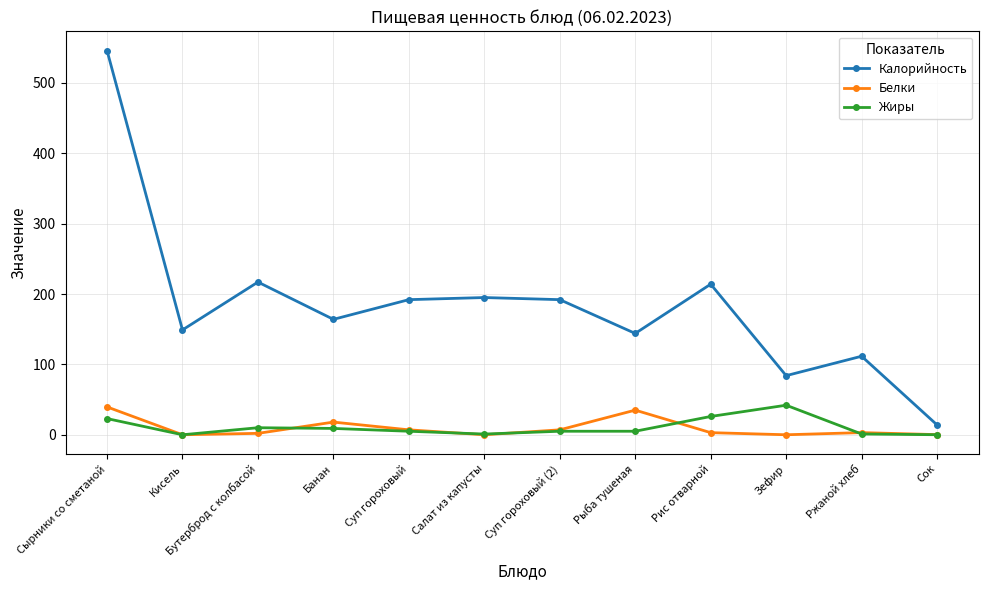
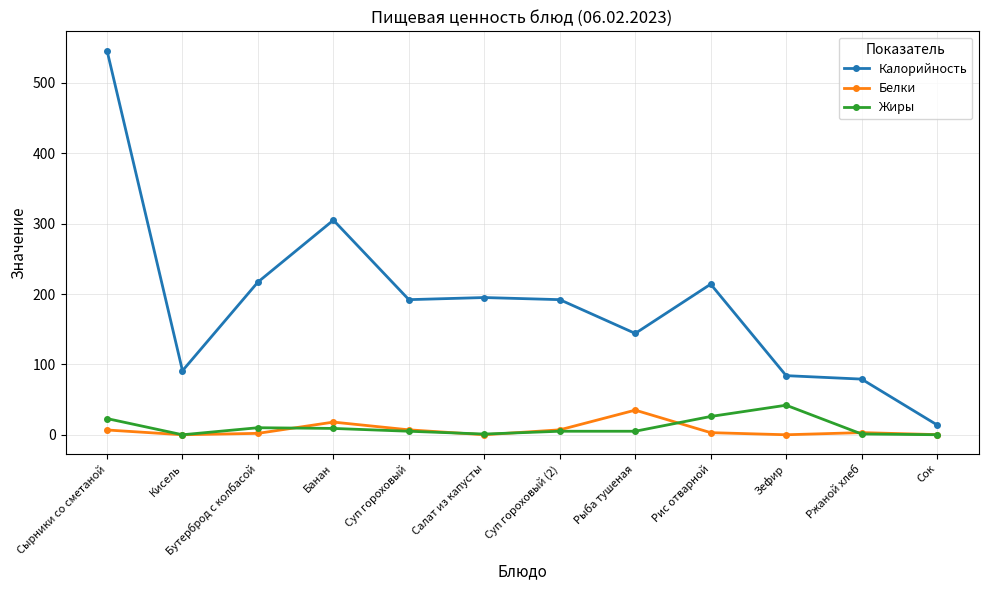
  {
    "Калорийность": {
      "Сырники со сметаной": 550,
-     "Кисель": 150,
+     "Кисель": 90,
      "Бутерброд с колбасой": 220,
-     "Банан": 160,
+     "Банан": 310,
      "Суп гороховый": 190,
      "Салат из капусты": 200,
      "Суп гороховый (2)": 190,
      "Рыба тушеная": 140,
      "Рис отварной": 210,
      "Зефир": 80,
-     "Ржаной хлеб": 110,
+     "Ржаной хлеб": 80,
      "Сок": 10
    },
    "Белки": {
-     "Сырники со сметаной": 40,
+     "Сырники со сметаной": 10,
      "Бутерброд с колбасой": 0,
      "Банан": 20,
      "Рыба тушеная": 40,
      "Рис отварной": 0,
      "Зефир": 0
    },
    "Жиры": {
      "Сырники со сметаной": 20,
      "Бутерброд с колбасой": 10,
      "Банан": 10,
      "Рыба тушеная": 10,
      "Рис отварной": 30,
      "Зефир": 40
    }
  }
